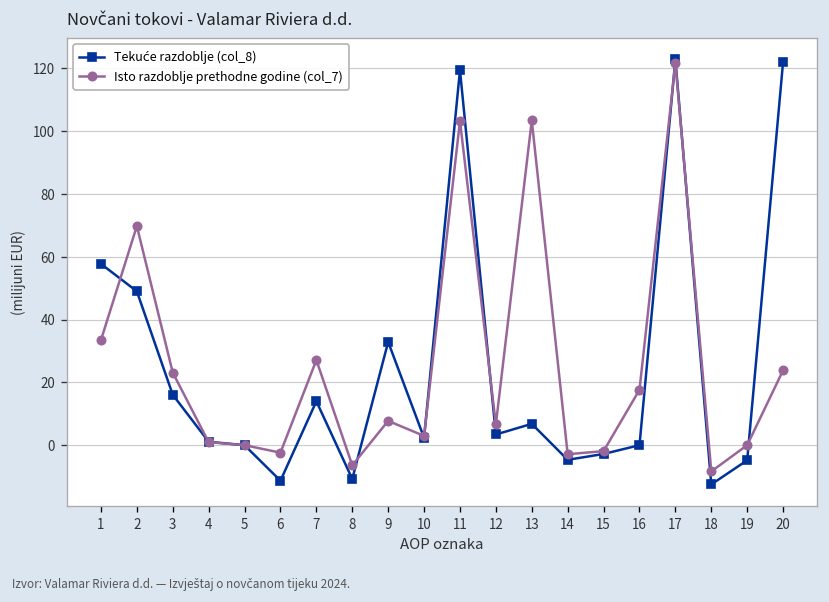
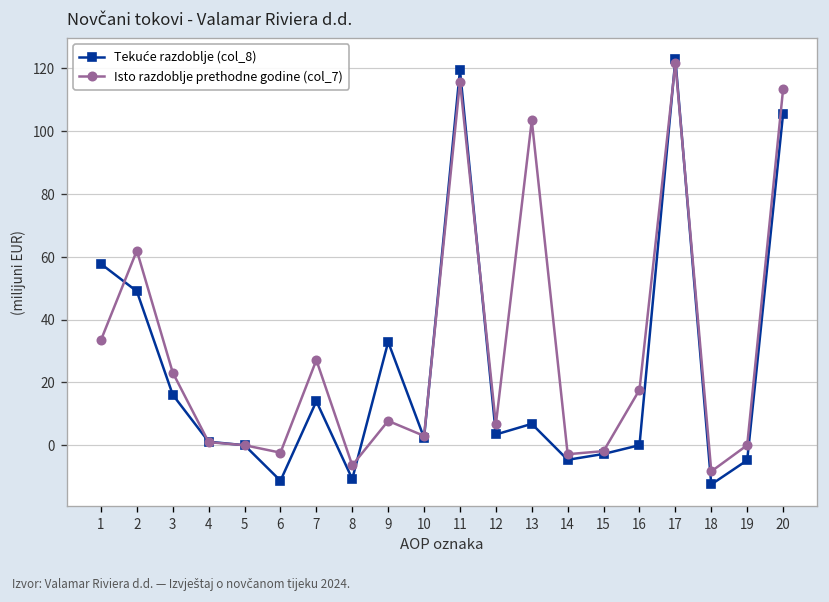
  {
    "Tekuće razdoblje (col_8)": {
      "1": 58,
      "2": 49,
      "3": 16,
      "6": -11,
      "7": 14,
      "8": -11,
      "9": 33,
      "11": 119,
      "12": 3,
      "13": 7,
      "14": -5,
      "16": 0,
      "17": 123,
      "18": -12,
      "19": -5,
-     "20": 122
+     "20": 106
    },
    "Isto razdoblje prethodne godine (col_7)": {
      "1": 33,
-     "2": 70,
+     "2": 62,
      "3": 23,
      "6": -2,
      "7": 27,
      "8": -6,
      "9": 8,
-     "11": 103,
+     "11": 116,
      "12": 7,
      "13": 103,
      "14": -3,
      "16": 18,
      "17": 122,
      "18": -8,
      "19": 0,
-     "20": 24
+     "20": 113
    }
  }
